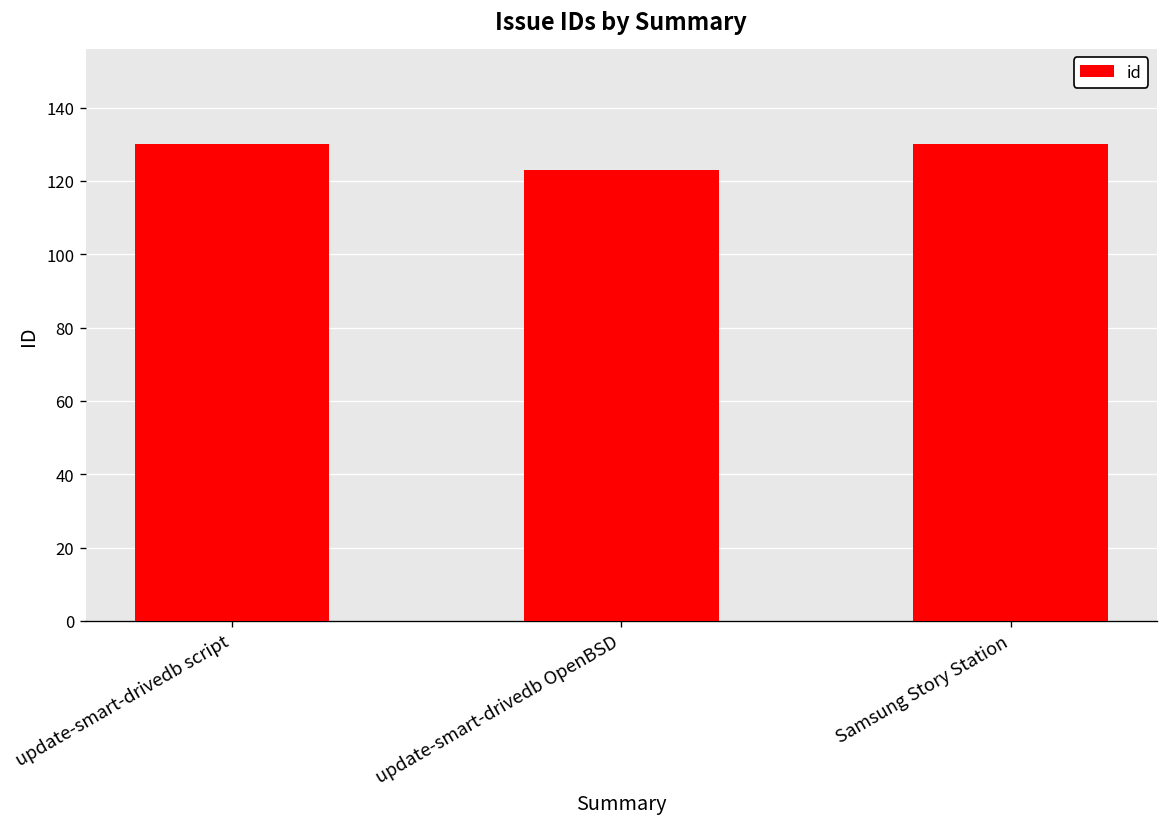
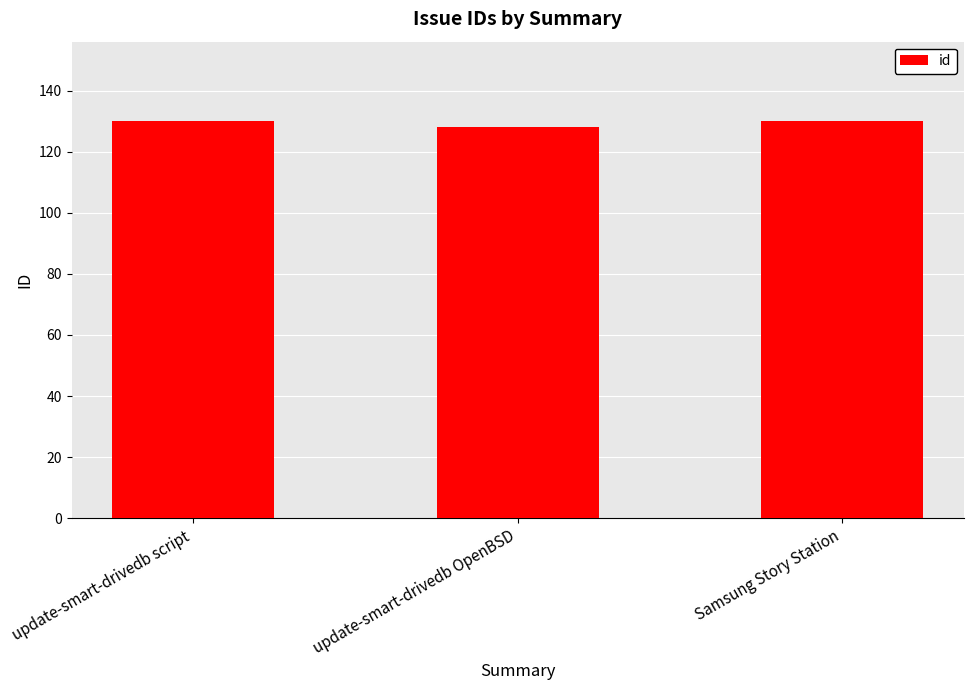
  {
    "update-smart-drivedb script": 130,
-   "update-smart-drivedb OpenBSD": 123,
+   "update-smart-drivedb OpenBSD": 128,
    "Samsung Story Station": 130
  }
